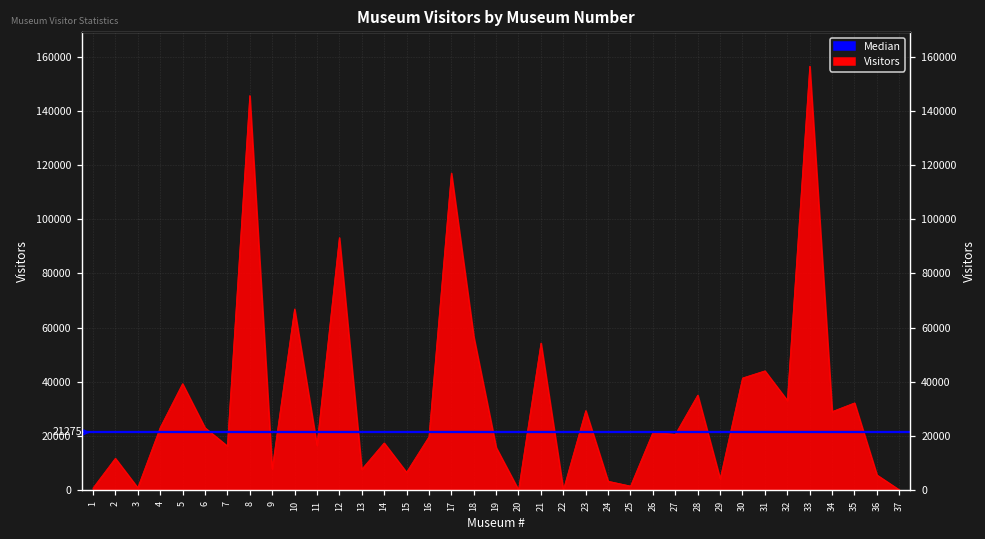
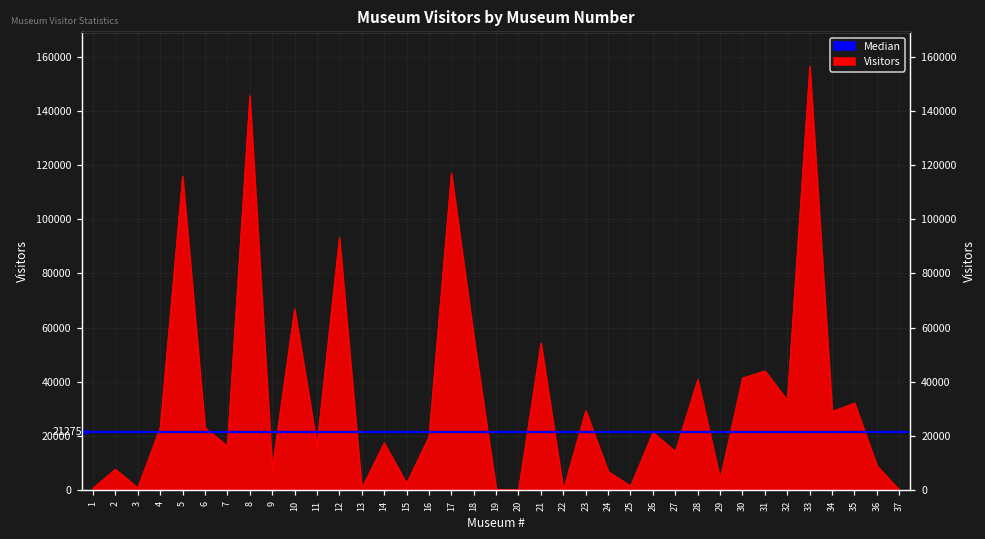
  {
    "1": 1000,
-   "2": 12000,
+   "2": 8000,
    "3": 1000,
    "4": 23000,
-   "5": 39000,
+   "5": 116000,
    "6": 23000,
    "7": 16000,
    "8": 146000,
    "9": 8000,
    "10": 67000,
    "11": 17000,
    "12": 93000,
-   "13": 8000,
+   "13": 1000,
    "14": 17000,
-   "15": 7000,
+   "15": 2000,
    "16": 20000,
    "17": 117000,
    "18": 57000,
-   "19": 16000,
+   "19": 0,
    "20": 0,
    "21": 54000,
    "22": 0,
    "23": 29000,
-   "24": 3000,
+   "24": 7000,
    "25": 1000,
    "26": 21000,
-   "27": 21000,
-   "28": 35000,
+   "27": 14000,
+   "28": 41000,
    "29": 4000,
    "30": 41000,
    "31": 44000,
    "32": 33000,
    "33": 157000,
    "34": 29000,
    "35": 32000,
-   "36": 6000,
+   "36": 9000,
    "37": 0
  }
